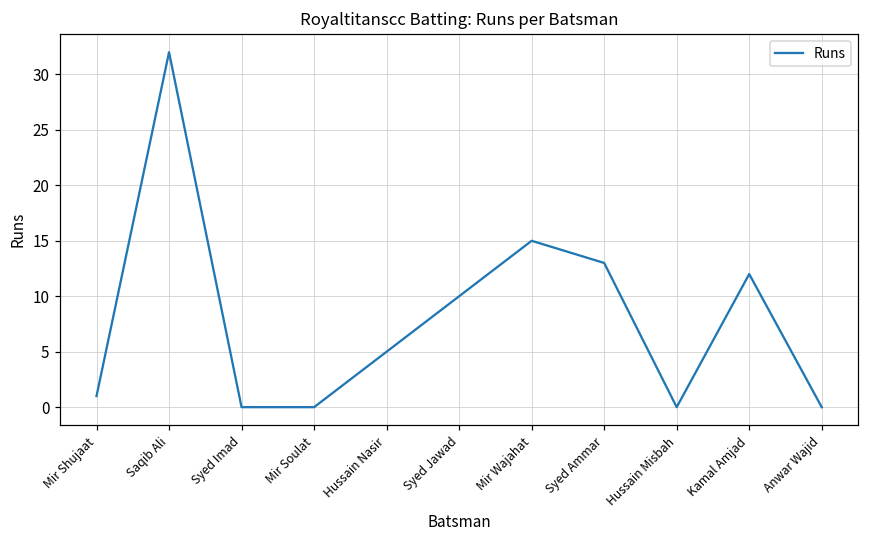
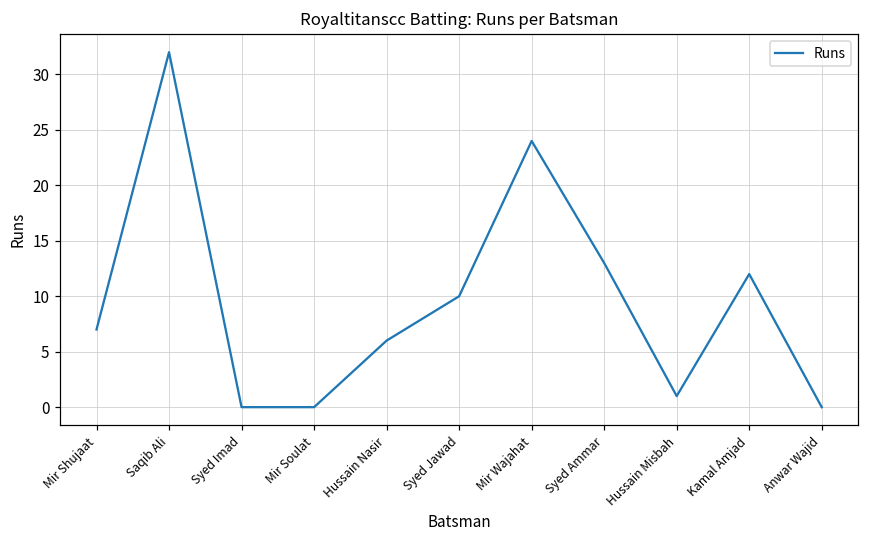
  {
-   "Mir Shujaat": 1,
+   "Mir Shujaat": 7,
    "Saqib Ali": 32,
    "Syed Imad": 0,
    "Mir Soulat": 0,
-   "Hussain Nasir": 5,
+   "Hussain Nasir": 6,
    "Syed Jawad": 10,
-   "Mir Wajahat": 15,
+   "Mir Wajahat": 24,
    "Syed Ammar": 13,
-   "Hussain Misbah": 0,
+   "Hussain Misbah": 1,
    "Kamal Amjad": 12,
    "Anwar Wajid": 0
  }
